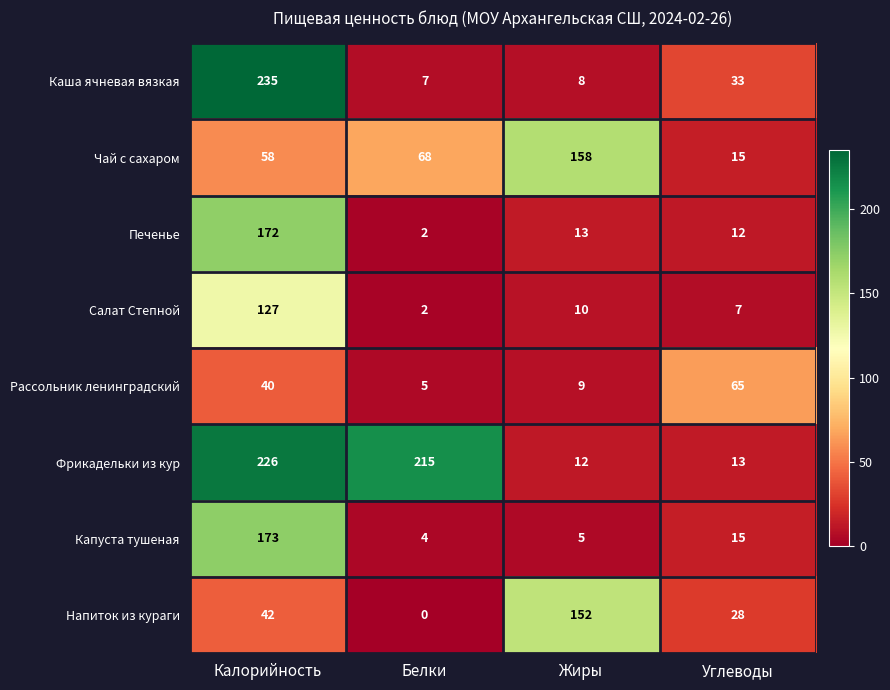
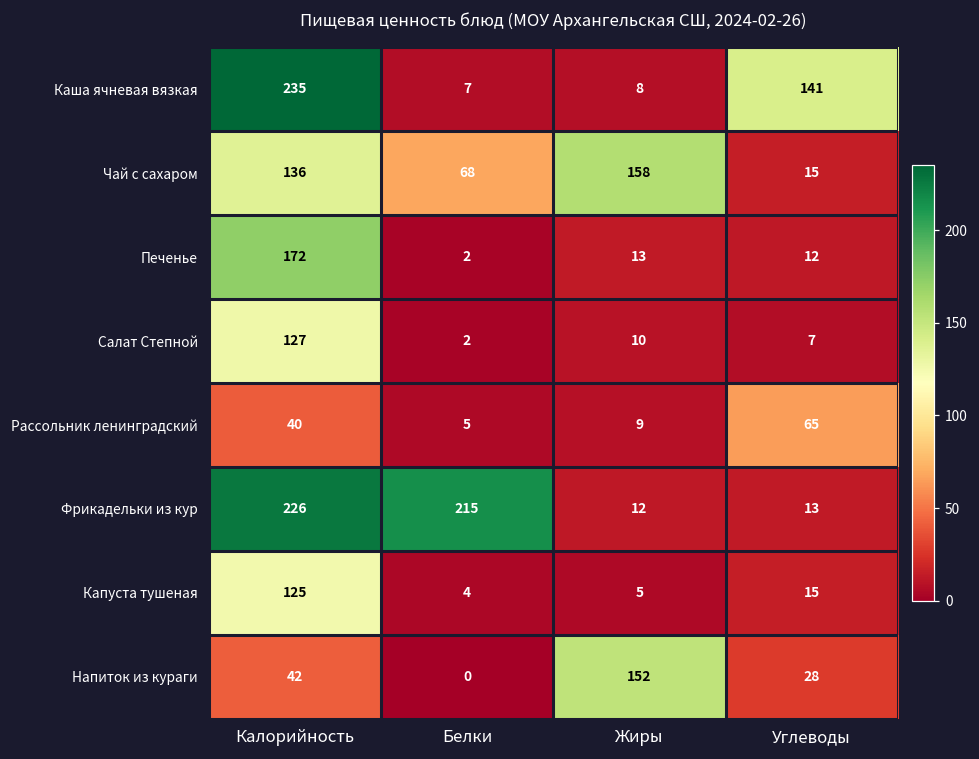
  {
    "Каша ячневая вязкая": {
      "Калорийность": 235,
      "Белки": 7,
      "Жиры": 8,
-     "Углеводы": 33
+     "Углеводы": 141
    },
    "Чай с сахаром": {
-     "Калорийность": 58,
+     "Калорийность": 136,
      "Белки": 68,
      "Жиры": 158,
      "Углеводы": 15
    },
    "Печенье": {
      "Калорийность": 172,
      "Белки": 2,
      "Жиры": 13,
      "Углеводы": 12
    },
    "Салат Степной": {
      "Калорийность": 127,
      "Белки": 2,
      "Жиры": 10,
      "Углеводы": 7
    },
    "Рассольник ленинградский": {
      "Калорийность": 40,
      "Белки": 5,
      "Жиры": 9,
      "Углеводы": 65
    },
    "Фрикадельки из кур": {
      "Калорийность": 226,
      "Белки": 215,
      "Жиры": 12,
      "Углеводы": 13
    },
    "Капуста тушеная": {
-     "Калорийность": 173,
+     "Калорийность": 125,
      "Белки": 4,
      "Жиры": 5,
      "Углеводы": 15
    },
    "Напиток из кураги": {
      "Калорийность": 42,
      "Белки": 0,
      "Жиры": 152,
      "Углеводы": 28
    }
  }
